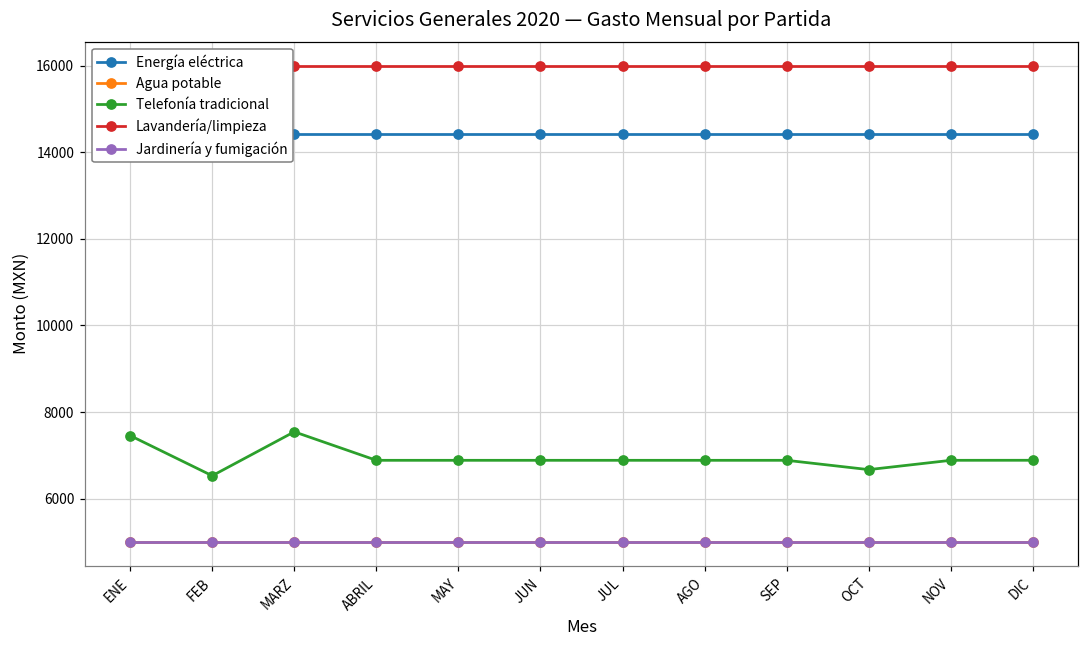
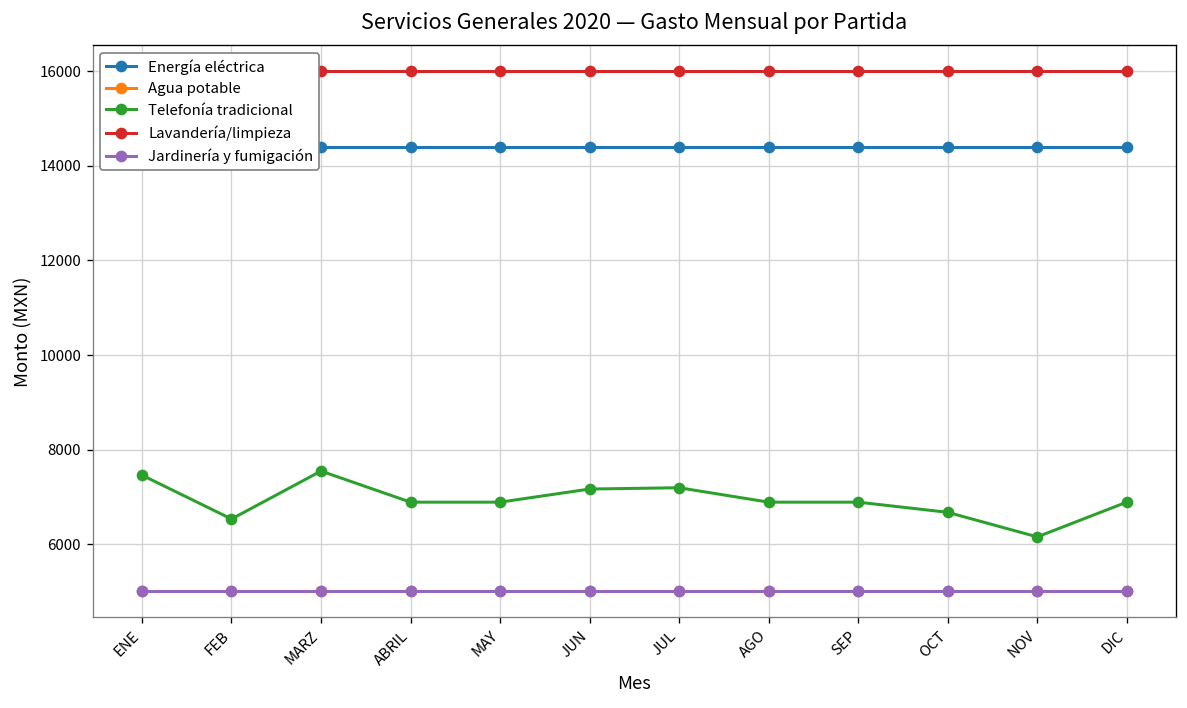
  {
    "Energía eléctrica": {
      "MARZ": 14400,
      "ABRIL": 14400,
      "MAY": 14400,
      "JUN": 14400,
      "JUL": 14400,
      "AGO": 14400,
      "SEP": 14400,
      "OCT": 14400,
      "NOV": 14400,
      "DIC": 14400
    },
    "Jardinería y fumigación": {
      "ENE": 5000,
      "FEB": 5000,
      "MARZ": 5000,
      "ABRIL": 5000,
      "MAY": 5000,
      "JUN": 5000,
      "JUL": 5000,
      "AGO": 5000,
      "SEP": 5000,
      "OCT": 5000,
      "NOV": 5000,
      "DIC": 5000
    },
    "Telefonía tradicional": {
      "ENE": 7500,
      "FEB": 6500,
      "MARZ": 7500,
      "ABRIL": 6900,
      "MAY": 6900,
-     "JUN": 6900,
-     "JUL": 6900,
+     "JUN": 7200,
+     "JUL": 7200,
      "AGO": 6900,
      "SEP": 6900,
      "OCT": 6700,
-     "NOV": 6900,
+     "NOV": 6200,
      "DIC": 6900
    },
    "Lavandería/limpieza": {
      "MARZ": 16000,
      "ABRIL": 16000,
      "MAY": 16000,
      "JUN": 16000,
      "JUL": 16000,
      "AGO": 16000,
      "SEP": 16000,
      "OCT": 16000,
      "NOV": 16000,
      "DIC": 16000
    }
  }
